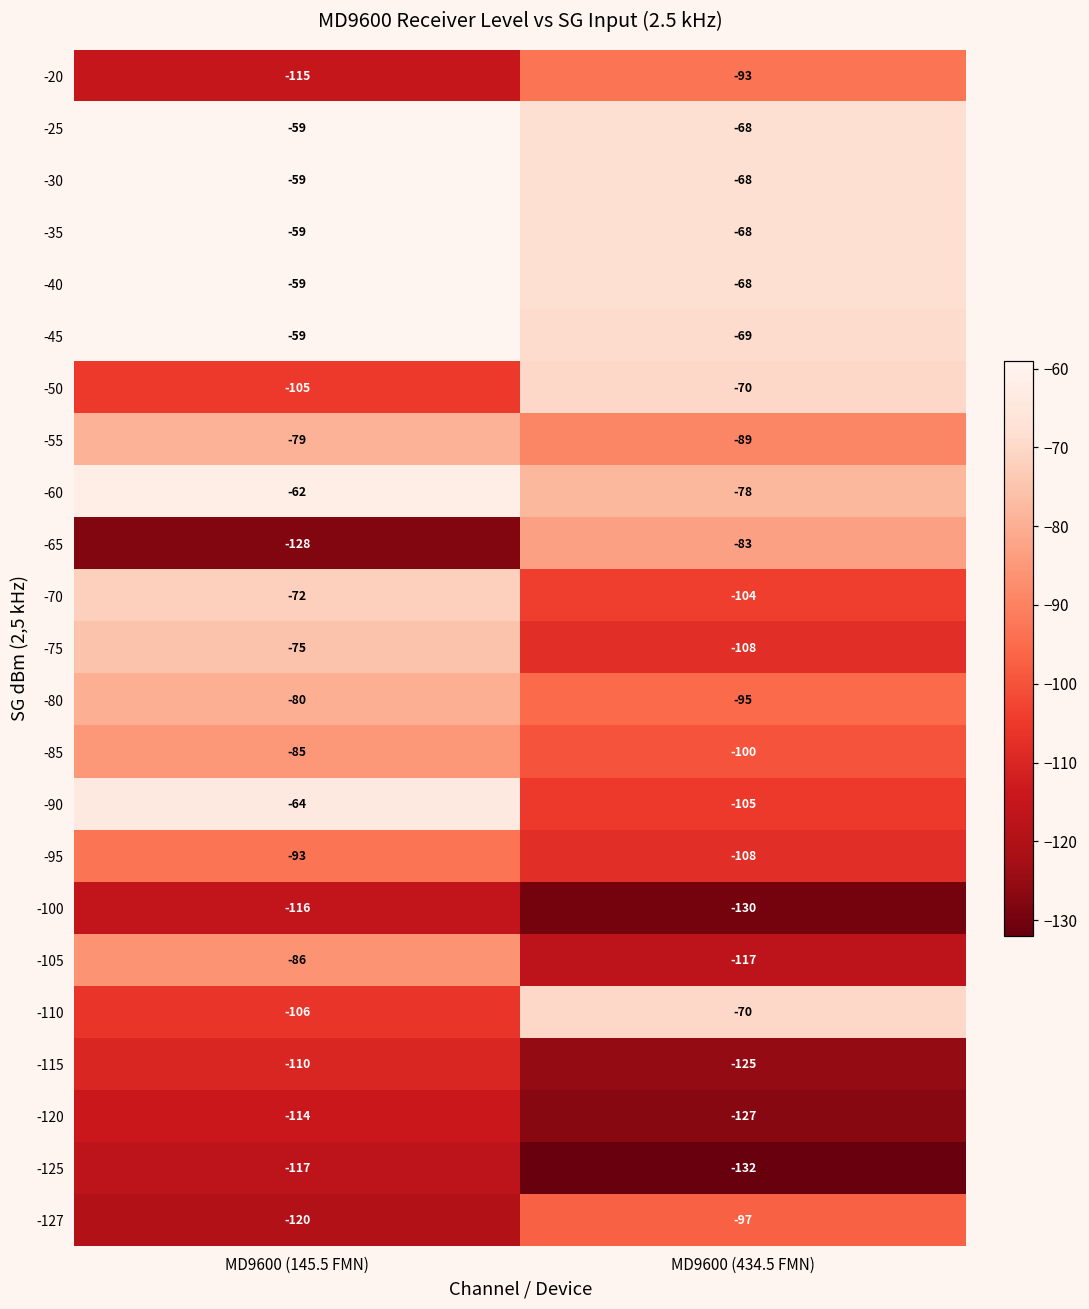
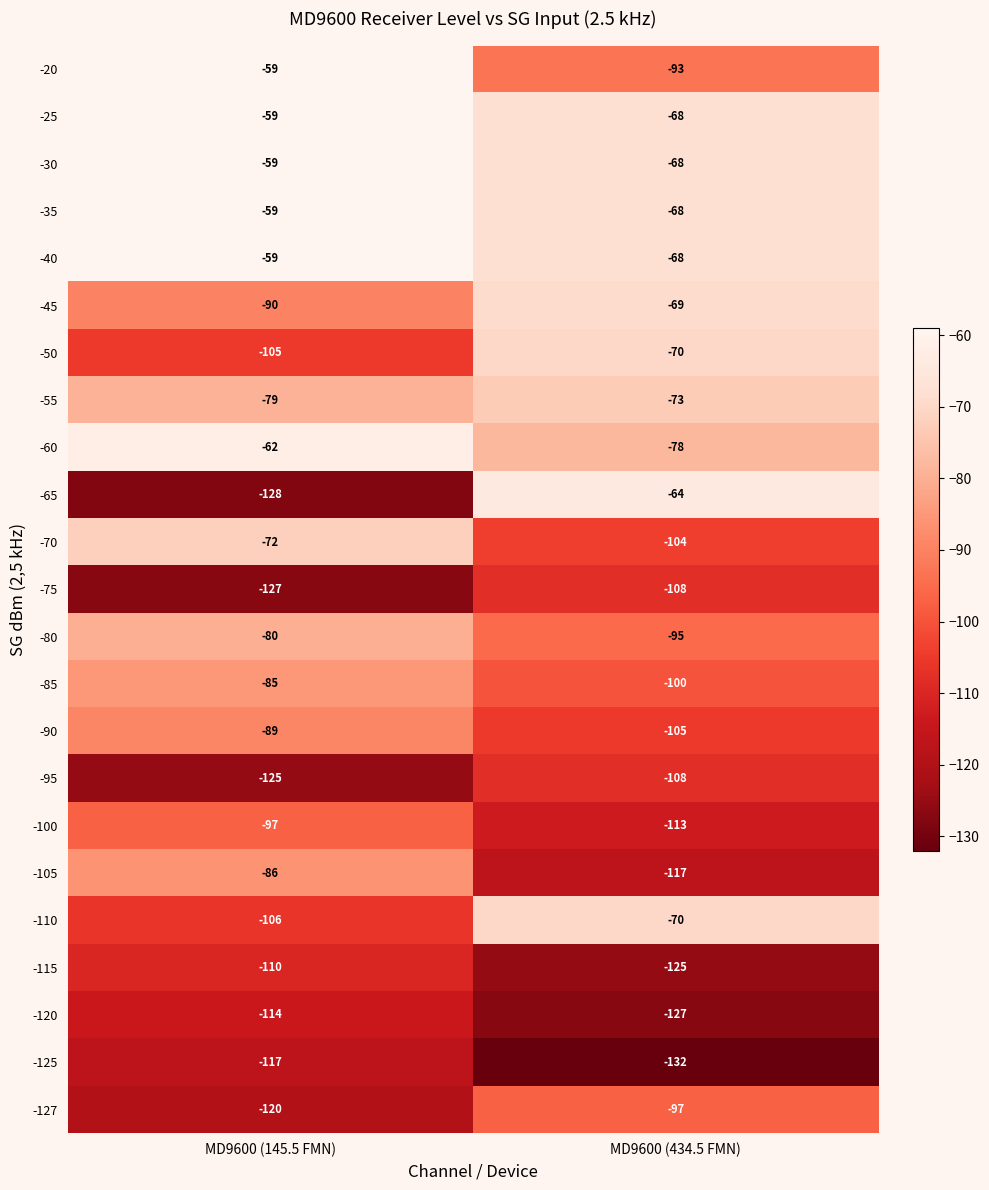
  {
    "-20": {
-     "MD9600 (145.5 FMN)": -115,
+     "MD9600 (145.5 FMN)": -59,
      "MD9600 (434.5 FMN)": -93
    },
    "-25": {
      "MD9600 (145.5 FMN)": -59,
      "MD9600 (434.5 FMN)": -68
    },
    "-30": {
      "MD9600 (145.5 FMN)": -59,
      "MD9600 (434.5 FMN)": -68
    },
    "-35": {
      "MD9600 (145.5 FMN)": -59,
      "MD9600 (434.5 FMN)": -68
    },
    "-40": {
      "MD9600 (145.5 FMN)": -59,
      "MD9600 (434.5 FMN)": -68
    },
    "-45": {
-     "MD9600 (145.5 FMN)": -59,
+     "MD9600 (145.5 FMN)": -90,
      "MD9600 (434.5 FMN)": -69
    },
    "-50": {
      "MD9600 (145.5 FMN)": -105,
      "MD9600 (434.5 FMN)": -70
    },
    "-55": {
      "MD9600 (145.5 FMN)": -79,
-     "MD9600 (434.5 FMN)": -89
+     "MD9600 (434.5 FMN)": -73
    },
    "-60": {
      "MD9600 (145.5 FMN)": -62,
      "MD9600 (434.5 FMN)": -78
    },
    "-65": {
      "MD9600 (145.5 FMN)": -128,
-     "MD9600 (434.5 FMN)": -83
+     "MD9600 (434.5 FMN)": -64
    },
    "-70": {
      "MD9600 (145.5 FMN)": -72,
      "MD9600 (434.5 FMN)": -104
    },
    "-75": {
-     "MD9600 (145.5 FMN)": -75,
+     "MD9600 (145.5 FMN)": -127,
      "MD9600 (434.5 FMN)": -108
    },
    "-80": {
      "MD9600 (145.5 FMN)": -80,
      "MD9600 (434.5 FMN)": -95
    },
    "-85": {
      "MD9600 (145.5 FMN)": -85,
      "MD9600 (434.5 FMN)": -100
    },
    "-90": {
-     "MD9600 (145.5 FMN)": -64,
+     "MD9600 (145.5 FMN)": -89,
      "MD9600 (434.5 FMN)": -105
    },
    "-95": {
-     "MD9600 (145.5 FMN)": -93,
+     "MD9600 (145.5 FMN)": -125,
      "MD9600 (434.5 FMN)": -108
    },
    "-100": {
-     "MD9600 (145.5 FMN)": -116,
-     "MD9600 (434.5 FMN)": -130
+     "MD9600 (145.5 FMN)": -97,
+     "MD9600 (434.5 FMN)": -113
    },
    "-105": {
      "MD9600 (145.5 FMN)": -86,
      "MD9600 (434.5 FMN)": -117
    },
    "-110": {
      "MD9600 (145.5 FMN)": -106,
      "MD9600 (434.5 FMN)": -70
    },
    "-115": {
      "MD9600 (145.5 FMN)": -110,
      "MD9600 (434.5 FMN)": -125
    },
    "-120": {
      "MD9600 (145.5 FMN)": -114,
      "MD9600 (434.5 FMN)": -127
    },
    "-125": {
      "MD9600 (145.5 FMN)": -117,
      "MD9600 (434.5 FMN)": -132
    },
    "-127": {
      "MD9600 (145.5 FMN)": -120,
      "MD9600 (434.5 FMN)": -97
    }
  }
